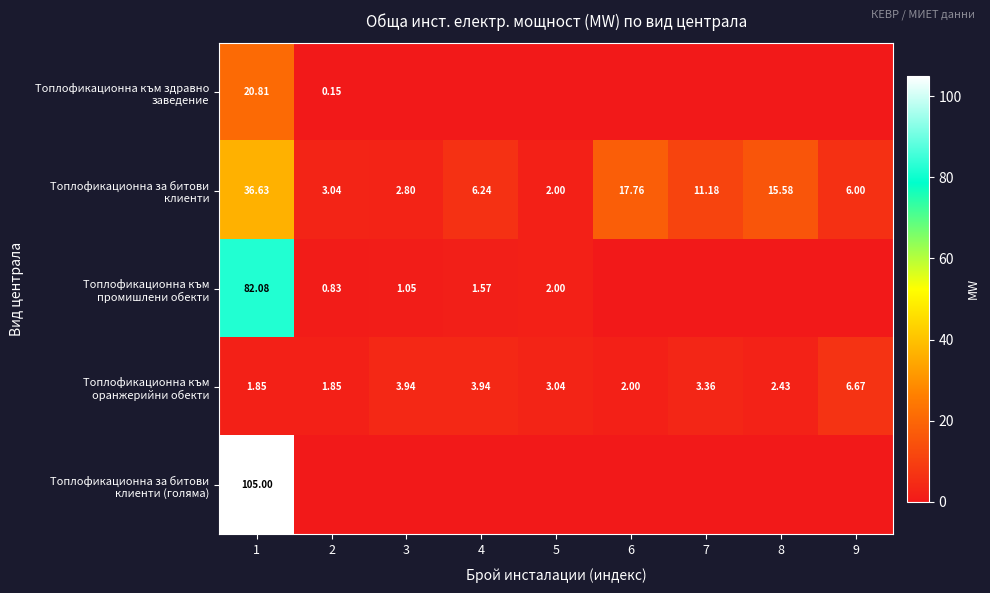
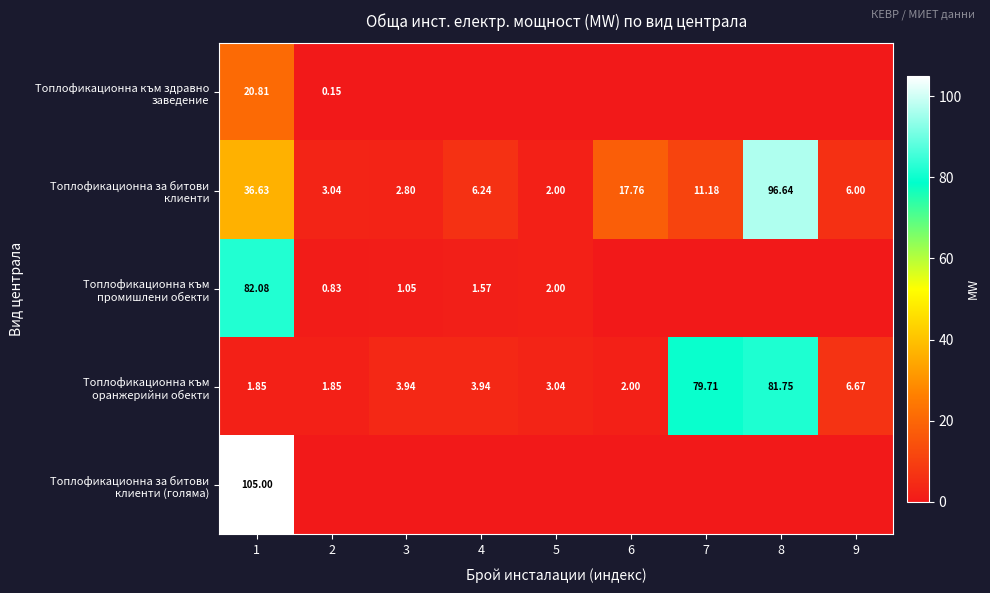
  {
    "Топлофикационна към здравно заведение": {
      "1": 20.81,
      "2": 0.15
    },
    "Топлофикационна за битови клиенти": {
      "1": 36.63,
      "2": 3.04,
      "3": 2.80,
      "4": 6.24,
      "5": 2.00,
      "6": 17.76,
      "7": 11.18,
-     "8": 15.58,
+     "8": 96.64,
      "9": 6.00
    },
    "Топлофикационна към промишлени обекти": {
      "1": 82.08,
      "2": 0.83,
      "3": 1.05,
      "4": 1.57,
      "5": 2.00
    },
    "Топлофикационна към оранжерийни обекти": {
      "1": 1.85,
      "2": 1.85,
      "3": 3.94,
      "4": 3.94,
      "5": 3.04,
      "6": 2.00,
-     "7": 3.36,
-     "8": 2.43,
+     "7": 79.71,
+     "8": 81.75,
      "9": 6.67
    },
    "Топлофикационна за битови клиенти (голяма)": {
      "1": 105.00
    }
  }
